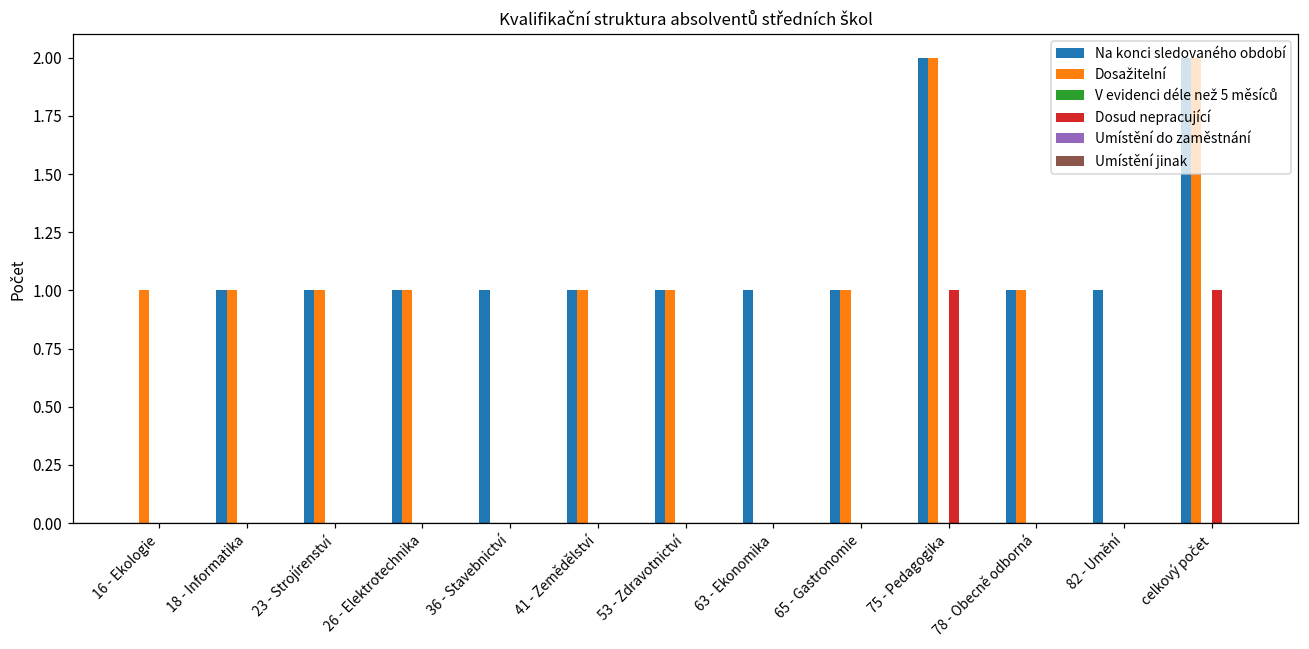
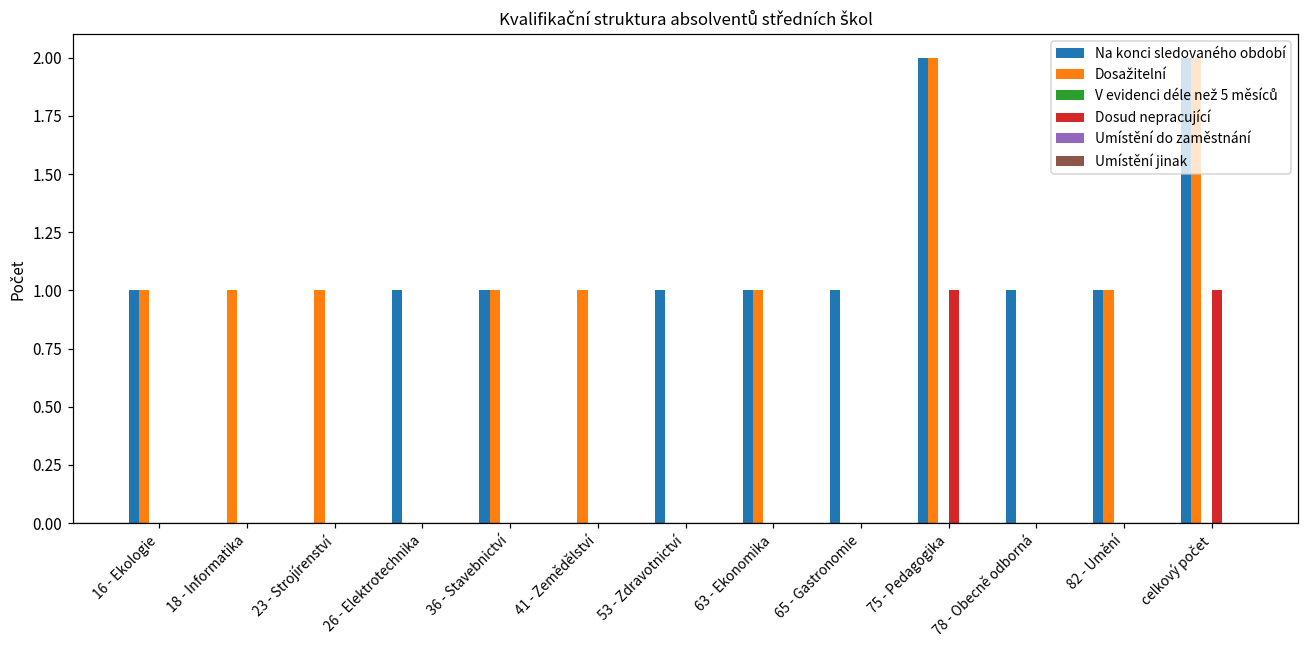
  {
    "Na konci sledovaného období": {
-     "16 - Ekologie": 0,
-     "18 - Informatika": 1,
-     "23 - Strojírenství": 1,
+     "16 - Ekologie": 1,
+     "18 - Informatika": 0,
+     "23 - Strojírenství": 0,
      "26 - Elektrotechnika": 1,
      "36 - Stavebnictví": 1,
-     "41 - Zemědělství": 1,
+     "41 - Zemědělství": 0,
      "53 - Zdravotnictví": 1,
      "63 - Ekonomika": 1,
      "65 - Gastronomie": 1,
      "75 - Pedagogika": 2,
      "78 - Obecně odborná": 1,
      "82 - Umění": 1
    },
    "Dosažitelní": {
      "16 - Ekologie": 1,
      "18 - Informatika": 1,
      "23 - Strojírenství": 1,
-     "26 - Elektrotechnika": 1,
-     "36 - Stavebnictví": 0,
+     "26 - Elektrotechnika": 0,
+     "36 - Stavebnictví": 1,
      "41 - Zemědělství": 1,
-     "53 - Zdravotnictví": 1,
-     "63 - Ekonomika": 0,
-     "65 - Gastronomie": 1,
+     "53 - Zdravotnictví": 0,
+     "63 - Ekonomika": 1,
+     "65 - Gastronomie": 0,
      "75 - Pedagogika": 2,
-     "78 - Obecně odborná": 1,
-     "82 - Umění": 0
+     "78 - Obecně odborná": 0,
+     "82 - Umění": 1
    },
    "V evidenci déle než 5 měsíců": {
      "16 - Ekologie": 0,
      "18 - Informatika": 0,
      "23 - Strojírenství": 0,
      "26 - Elektrotechnika": 0,
      "36 - Stavebnictví": 0,
      "41 - Zemědělství": 0,
      "53 - Zdravotnictví": 0,
      "63 - Ekonomika": 0,
      "65 - Gastronomie": 0,
      "75 - Pedagogika": 0,
      "78 - Obecně odborná": 0,
      "82 - Umění": 0,
      "celkový počet": 0
    },
    "Dosud nepracující": {
      "16 - Ekologie": 0,
      "18 - Informatika": 0,
      "23 - Strojírenství": 0,
      "26 - Elektrotechnika": 0,
      "36 - Stavebnictví": 0,
      "41 - Zemědělství": 0,
      "53 - Zdravotnictví": 0,
      "63 - Ekonomika": 0,
      "65 - Gastronomie": 0,
      "75 - Pedagogika": 1,
      "78 - Obecně odborná": 0,
      "82 - Umění": 0,
      "celkový počet": 1
    },
    "Umístění do zaměstnání": {
      "16 - Ekologie": 0,
      "18 - Informatika": 0,
      "23 - Strojírenství": 0,
      "26 - Elektrotechnika": 0,
      "36 - Stavebnictví": 0,
      "41 - Zemědělství": 0,
      "53 - Zdravotnictví": 0,
      "63 - Ekonomika": 0,
      "65 - Gastronomie": 0,
      "75 - Pedagogika": 0,
      "78 - Obecně odborná": 0,
      "82 - Umění": 0,
      "celkový počet": 0
    },
    "Umístění jinak": {
      "16 - Ekologie": 0,
      "18 - Informatika": 0,
      "23 - Strojírenství": 0,
      "26 - Elektrotechnika": 0,
      "36 - Stavebnictví": 0,
      "41 - Zemědělství": 0,
      "53 - Zdravotnictví": 0,
      "63 - Ekonomika": 0,
      "65 - Gastronomie": 0,
      "75 - Pedagogika": 0,
      "78 - Obecně odborná": 0,
      "82 - Umění": 0,
      "celkový počet": 0
    }
  }
